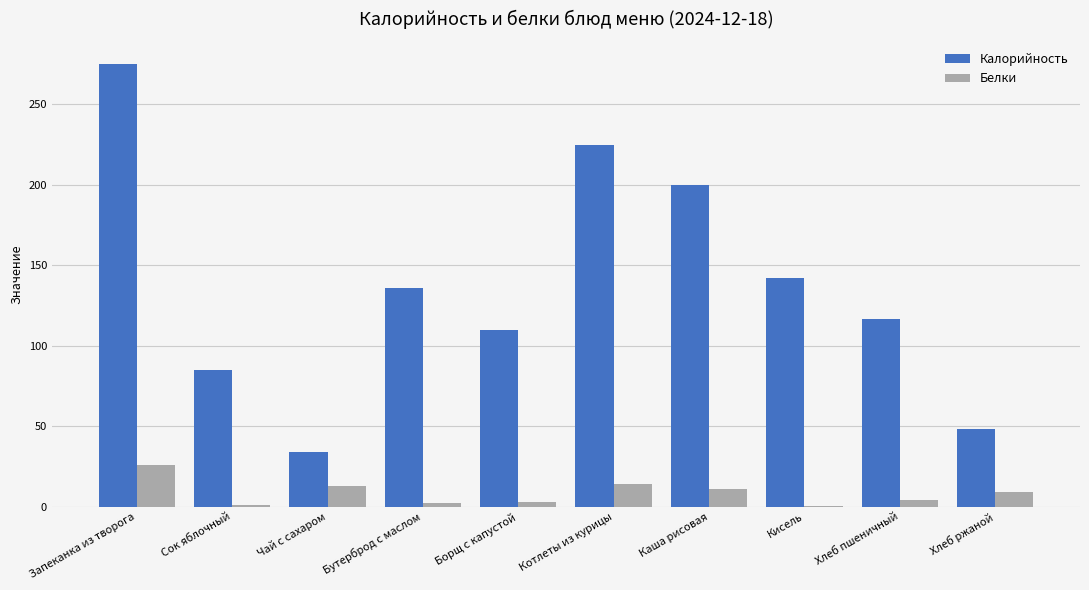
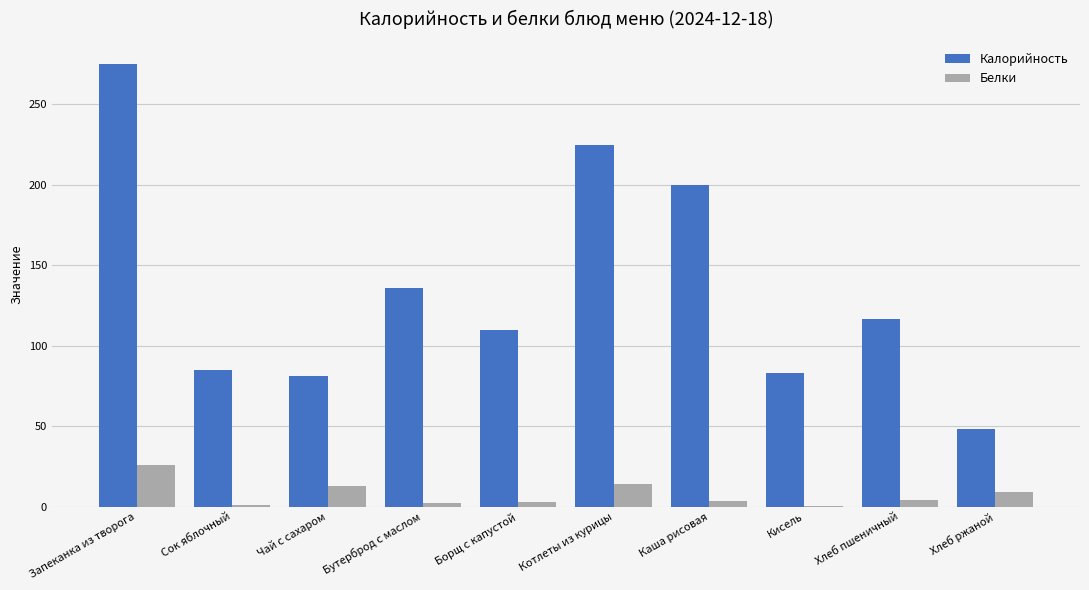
  {
    "Калорийность": {
      "Запеканка из творога": 275,
      "Сок яблочный": 85,
-     "Чай с сахаром": 34,
+     "Чай с сахаром": 81,
      "Бутерброд с маслом": 136,
      "Борщ с капустой": 110,
      "Котлеты из курицы": 225,
      "Каша рисовая": 200,
-     "Кисель": 142,
+     "Кисель": 83,
      "Хлеб пшеничный": 117,
      "Хлеб ржаной": 49
    },
    "Белки": {
      "Запеканка из творога": 26,
      "Чай с сахаром": 13,
      "Бутерброд с маслом": 2,
      "Борщ с капустой": 3,
      "Котлеты из курицы": 14,
-     "Каша рисовая": 11,
+     "Каша рисовая": 4,
      "Хлеб пшеничный": 4,
      "Хлеб ржаной": 9
    }
  }
